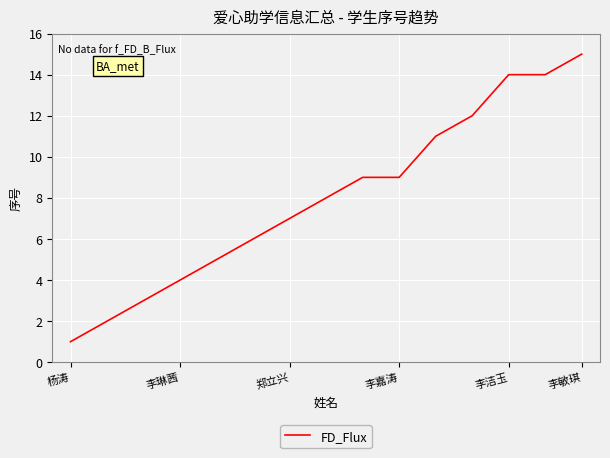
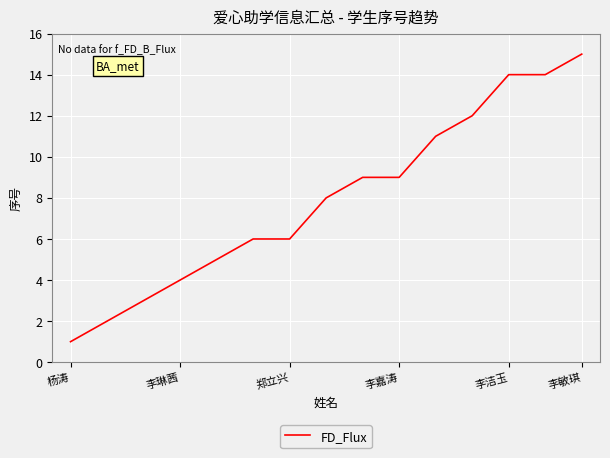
  {
    "杨涛": 1,
    "李琳茜": 4,
-   "郑立兴": 7,
+   "郑立兴": 6,
    "李嘉涛": 9,
    "李洁玉": 14,
    "李敏琪": 15
  }
